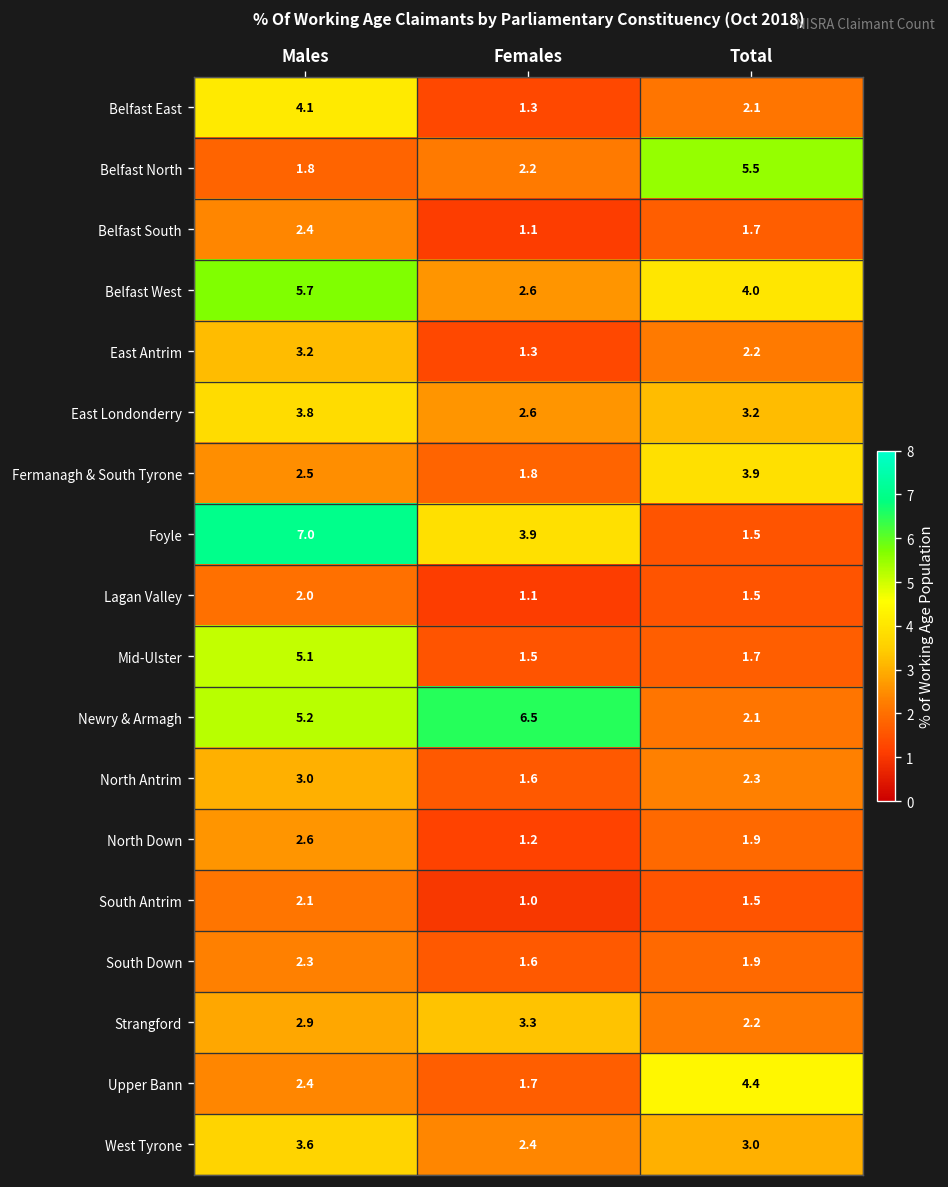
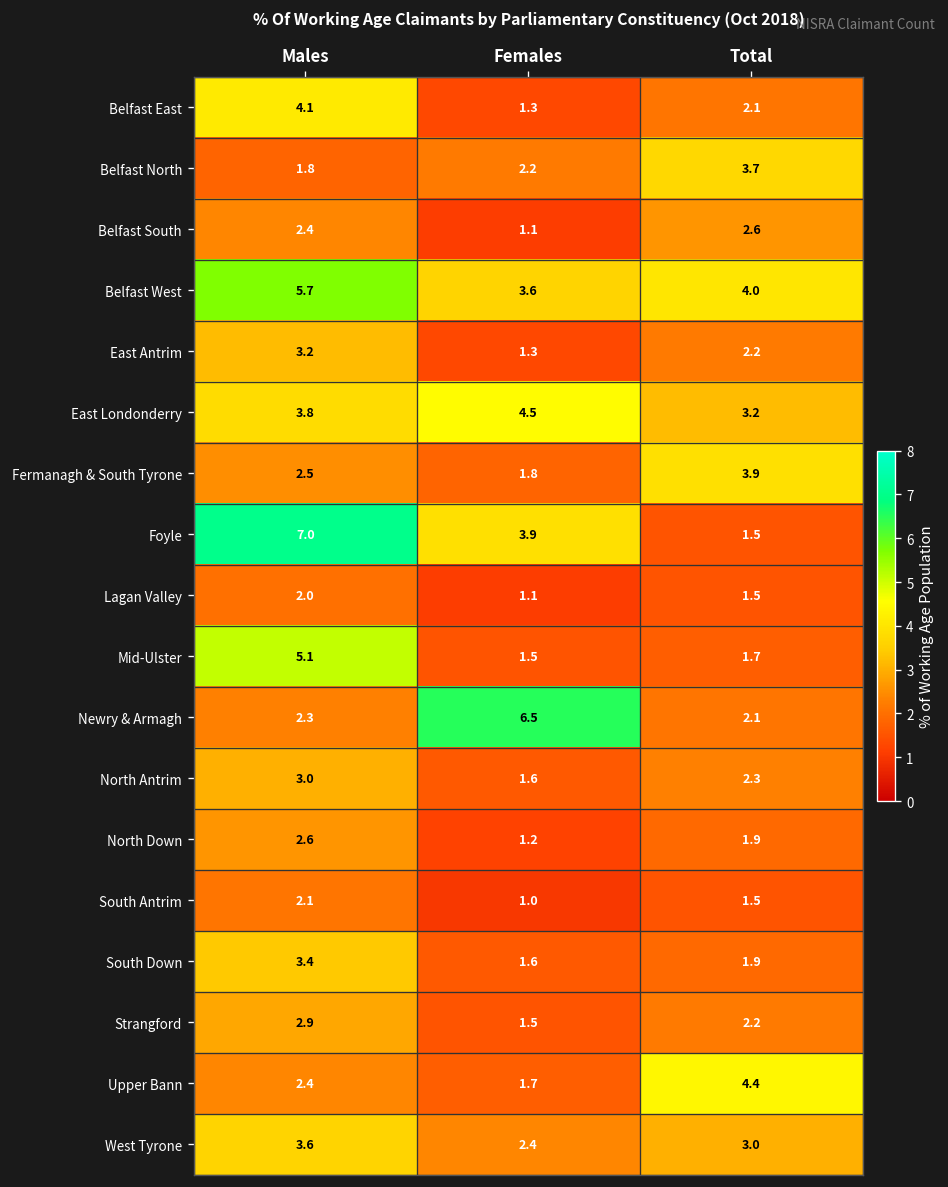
  {
    "Belfast East": {
      "Males": 4.1,
      "Females": 1.3,
      "Total": 2.1
    },
    "Belfast North": {
      "Males": 1.8,
      "Females": 2.2,
-     "Total": 5.5
+     "Total": 3.7
    },
    "Belfast South": {
      "Males": 2.4,
      "Females": 1.1,
-     "Total": 1.7
+     "Total": 2.6
    },
    "Belfast West": {
      "Males": 5.7,
-     "Females": 2.6,
+     "Females": 3.6,
      "Total": 4.0
    },
    "East Antrim": {
      "Males": 3.2,
      "Females": 1.3,
      "Total": 2.2
    },
    "East Londonderry": {
      "Males": 3.8,
-     "Females": 2.6,
+     "Females": 4.5,
      "Total": 3.2
    },
    "Fermanagh & South Tyrone": {
      "Males": 2.5,
      "Females": 1.8,
      "Total": 3.9
    },
    "Foyle": {
      "Males": 7.0,
      "Females": 3.9,
      "Total": 1.5
    },
    "Lagan Valley": {
      "Males": 2.0,
      "Females": 1.1,
      "Total": 1.5
    },
    "Mid-Ulster": {
      "Males": 5.1,
      "Females": 1.5,
      "Total": 1.7
    },
    "Newry & Armagh": {
-     "Males": 5.2,
+     "Males": 2.3,
      "Females": 6.5,
      "Total": 2.1
    },
    "North Antrim": {
      "Males": 3.0,
      "Females": 1.6,
      "Total": 2.3
    },
    "North Down": {
      "Males": 2.6,
      "Females": 1.2,
      "Total": 1.9
    },
    "South Antrim": {
      "Males": 2.1,
      "Females": 1.0,
      "Total": 1.5
    },
    "South Down": {
-     "Males": 2.3,
+     "Males": 3.4,
      "Females": 1.6,
      "Total": 1.9
    },
    "Strangford": {
      "Males": 2.9,
-     "Females": 3.3,
+     "Females": 1.5,
      "Total": 2.2
    },
    "Upper Bann": {
      "Males": 2.4,
      "Females": 1.7,
      "Total": 4.4
    },
    "West Tyrone": {
      "Males": 3.6,
      "Females": 2.4,
      "Total": 3.0
    }
  }
